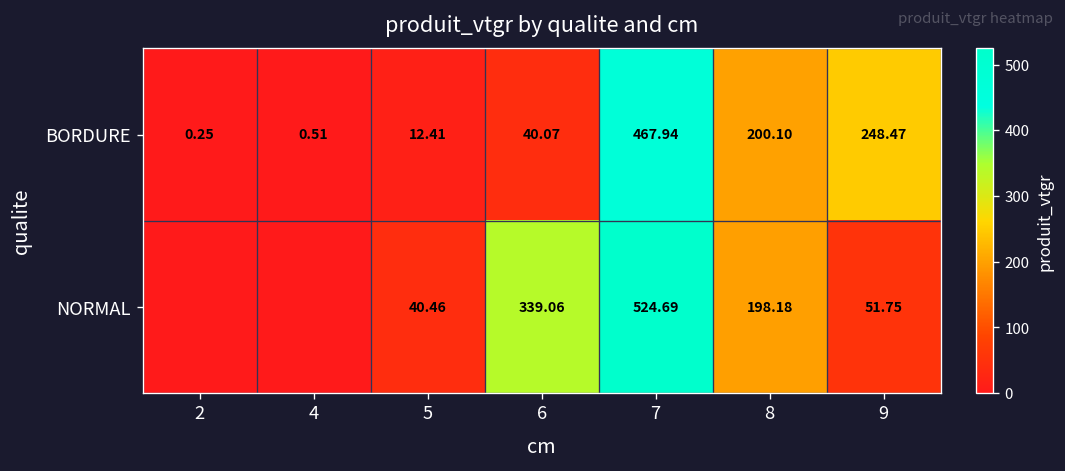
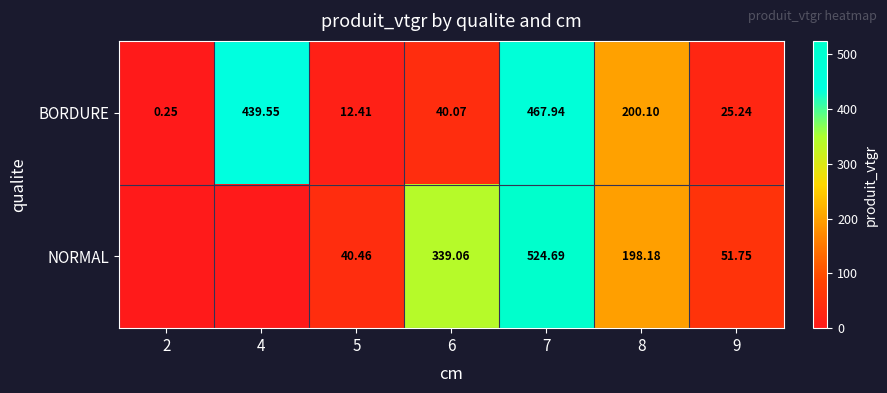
  {
    "BORDURE": {
      "2": 0.25,
-     "4": 0.51,
+     "4": 439.55,
      "5": 12.41,
      "6": 40.07,
      "7": 467.94,
      "8": 200.10,
-     "9": 248.47
+     "9": 25.24
    },
    "NORMAL": {
      "5": 40.46,
      "6": 339.06,
      "7": 524.69,
      "8": 198.18,
      "9": 51.75
    }
  }
